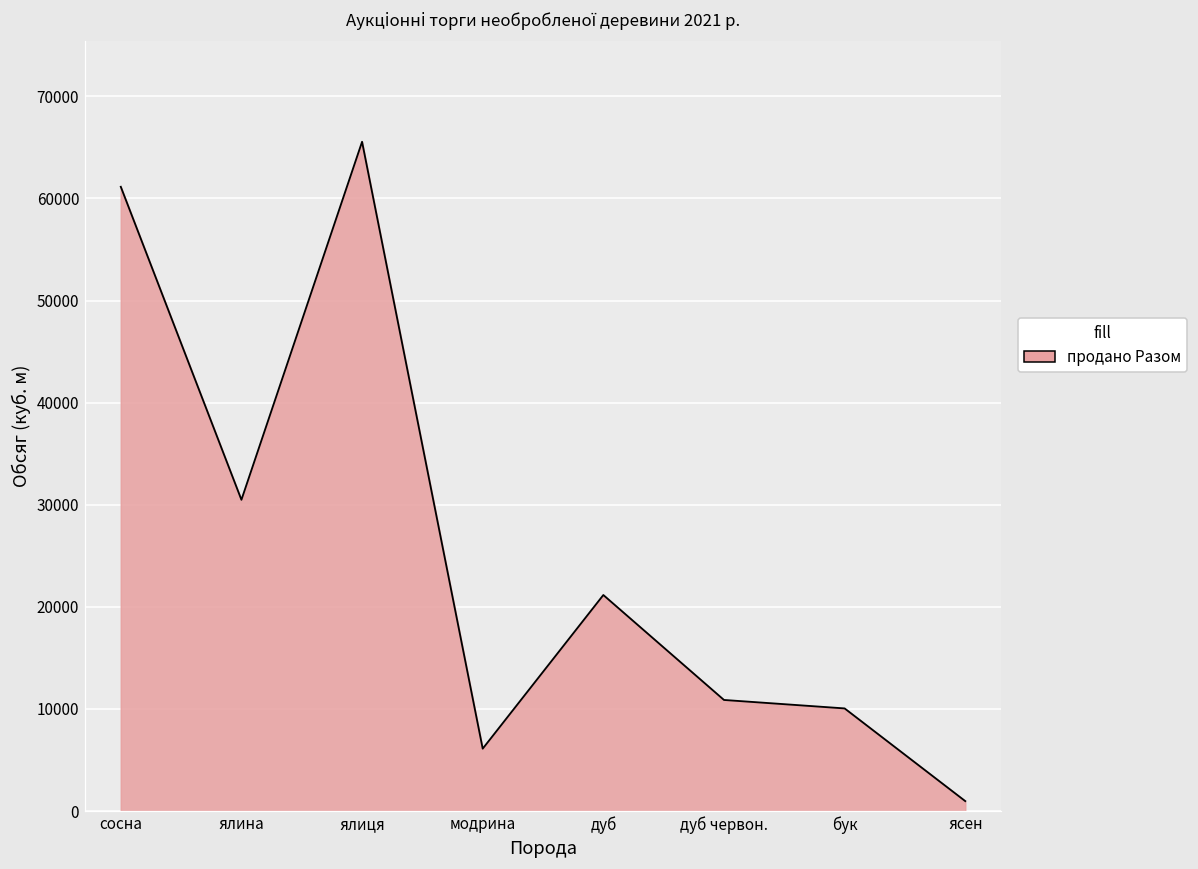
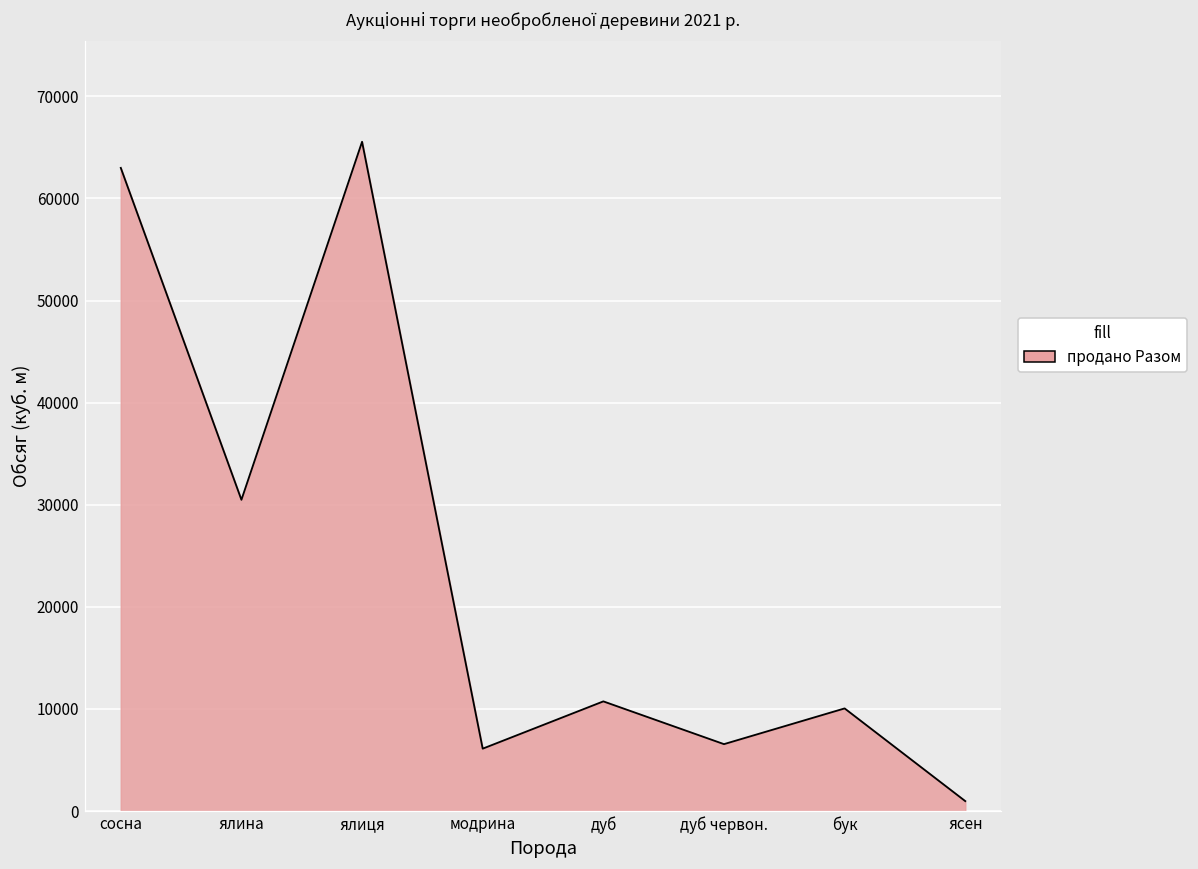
  {
-   "сосна": 61000,
+   "сосна": 63000,
    "ялина": 30000,
    "ялиця": 66000,
    "модрина": 6000,
-   "дуб": 21000,
-   "дуб червон.": 11000,
+   "дуб": 11000,
+   "дуб червон.": 7000,
    "бук": 10000,
    "ясен": 1000
  }
